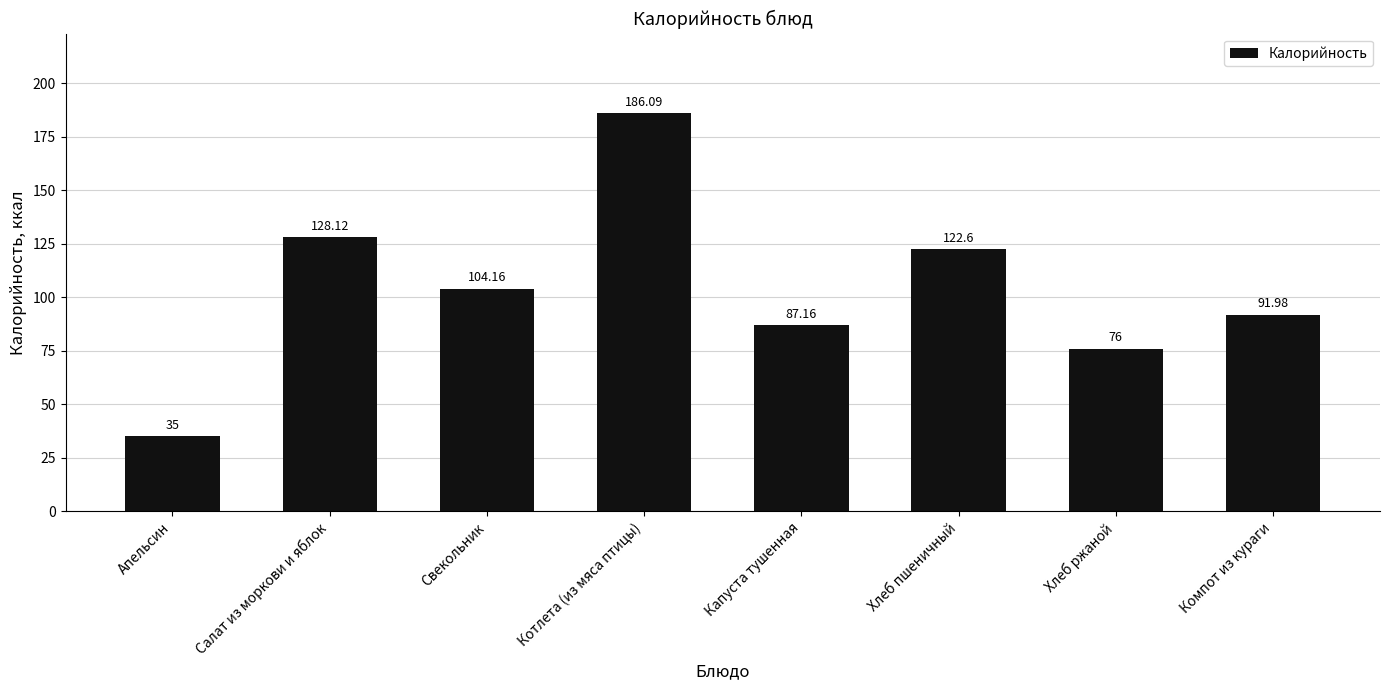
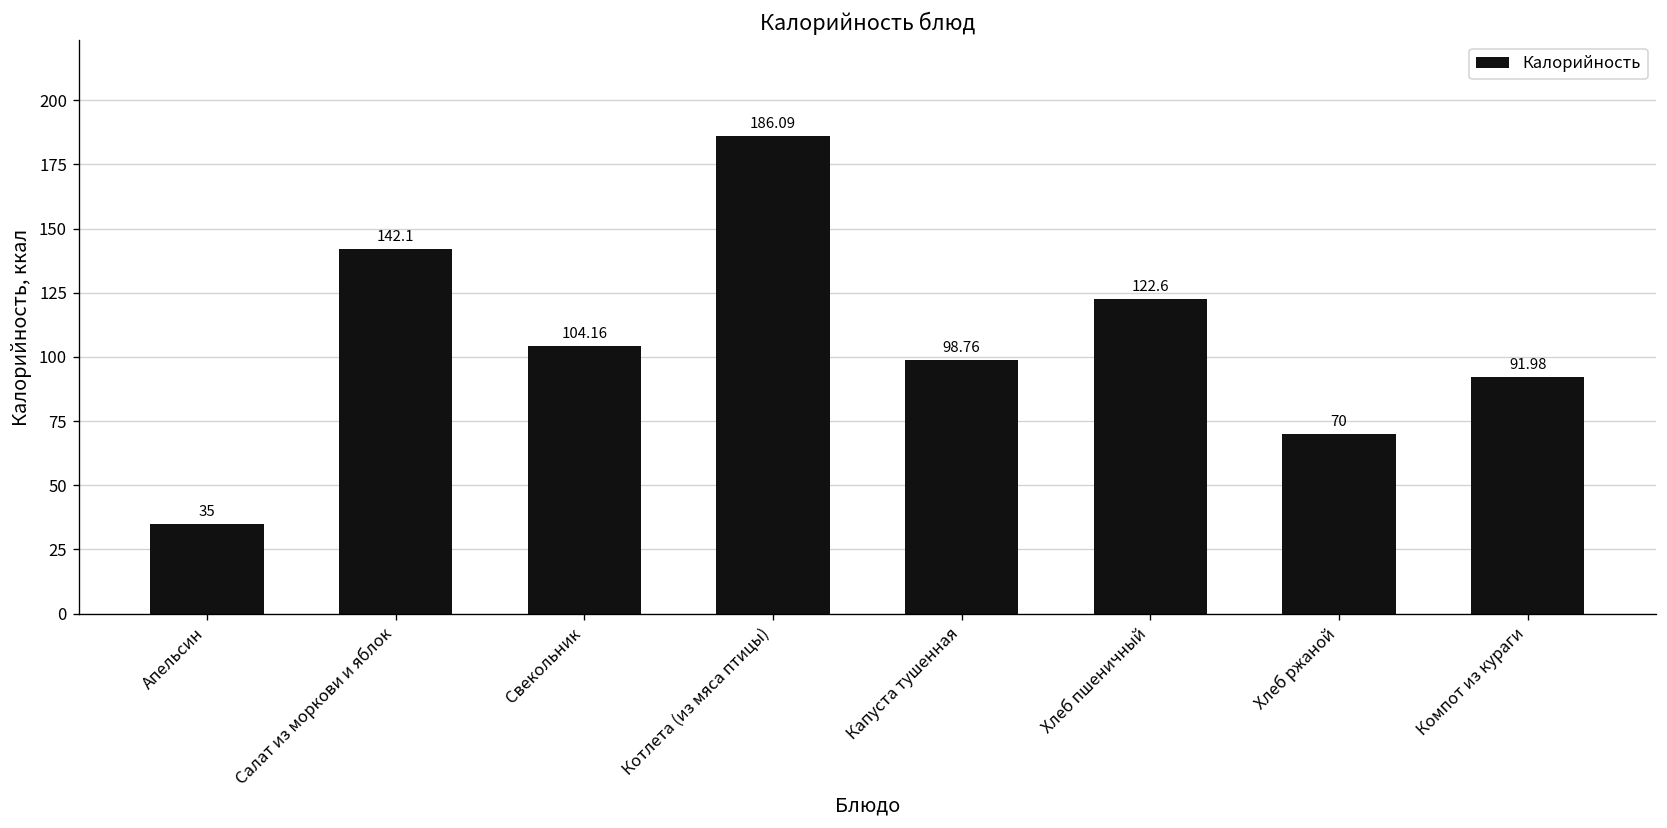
  {
    "Апельсин": 35,
-   "Салат из моркови и яблок": 128.12,
+   "Салат из моркови и яблок": 142.1,
    "Свекольник": 104.16,
    "Котлета (из мяса птицы)": 186.09,
-   "Капуста тушенная": 87.16,
+   "Капуста тушенная": 98.76,
    "Хлеб пшеничный": 122.6,
-   "Хлеб ржаной": 76,
+   "Хлеб ржаной": 70,
    "Компот из кураги": 91.98
  }
